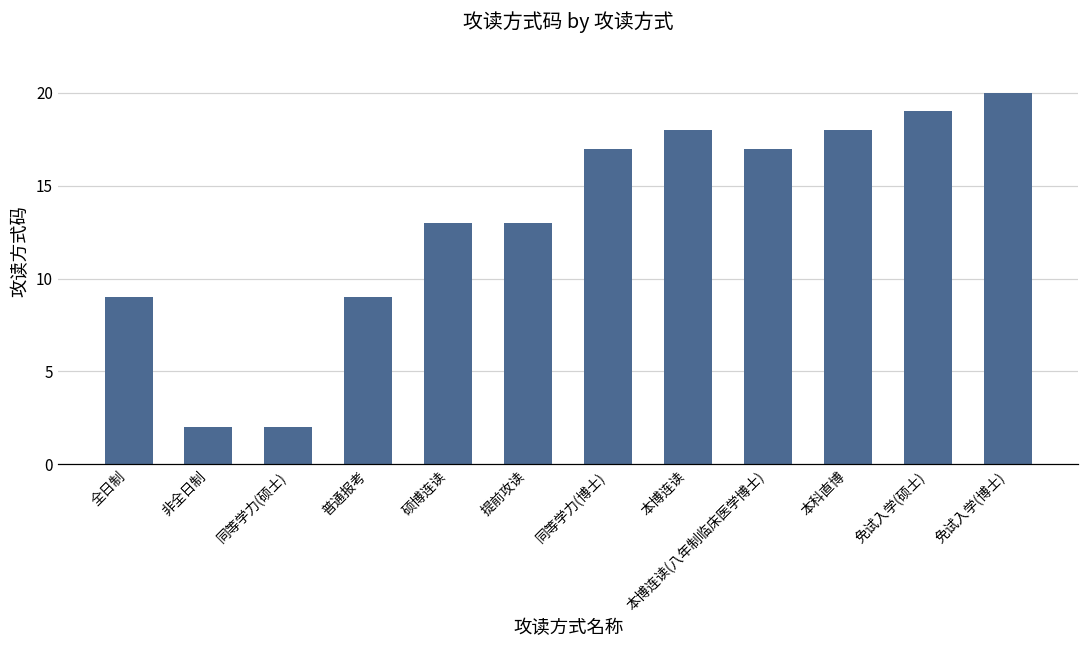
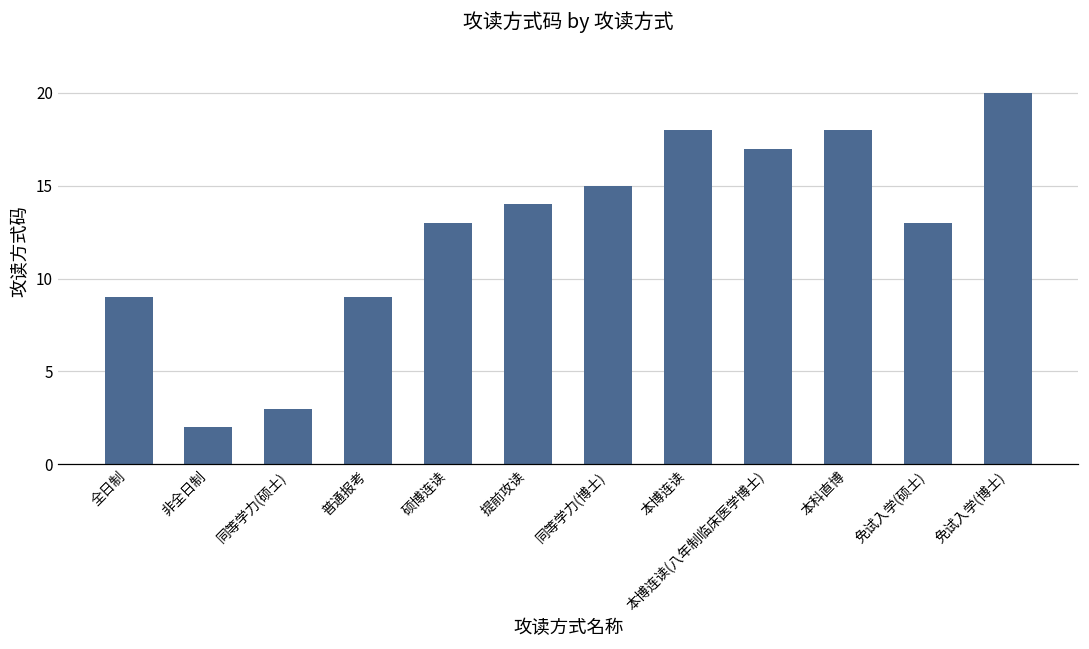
  {
    "全日制": 9,
    "非全日制": 2,
-   "同等学力(硕士)": 2,
+   "同等学力(硕士)": 3,
    "普通报考": 9,
    "硕博连读": 13,
-   "提前攻读": 13,
-   "同等学力(博士)": 17,
+   "提前攻读": 14,
+   "同等学力(博士)": 15,
    "本博连读": 18,
    "本博连读(八年制临床医学博士)": 17,
    "本科直博": 18,
-   "免试入学(硕士)": 19,
+   "免试入学(硕士)": 13,
    "免试入学(博士)": 20
  }
